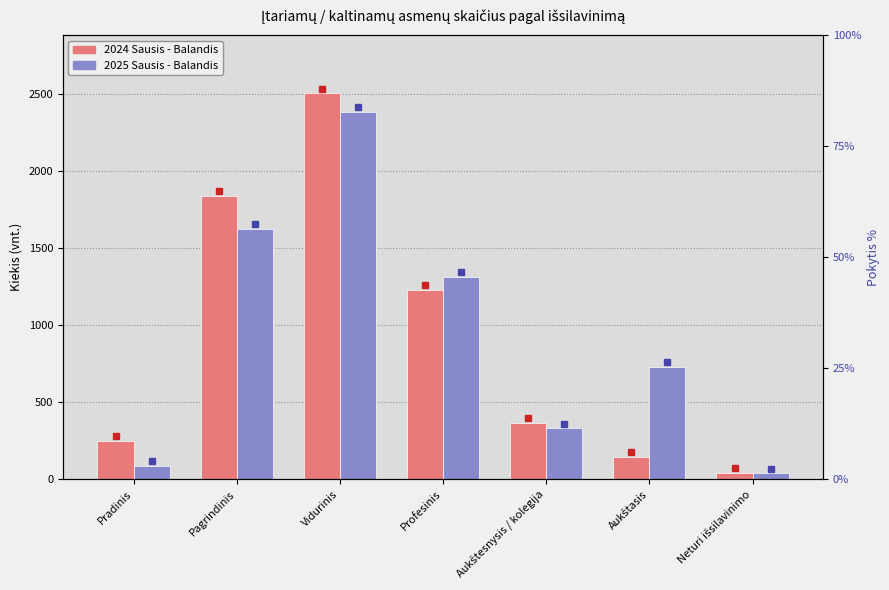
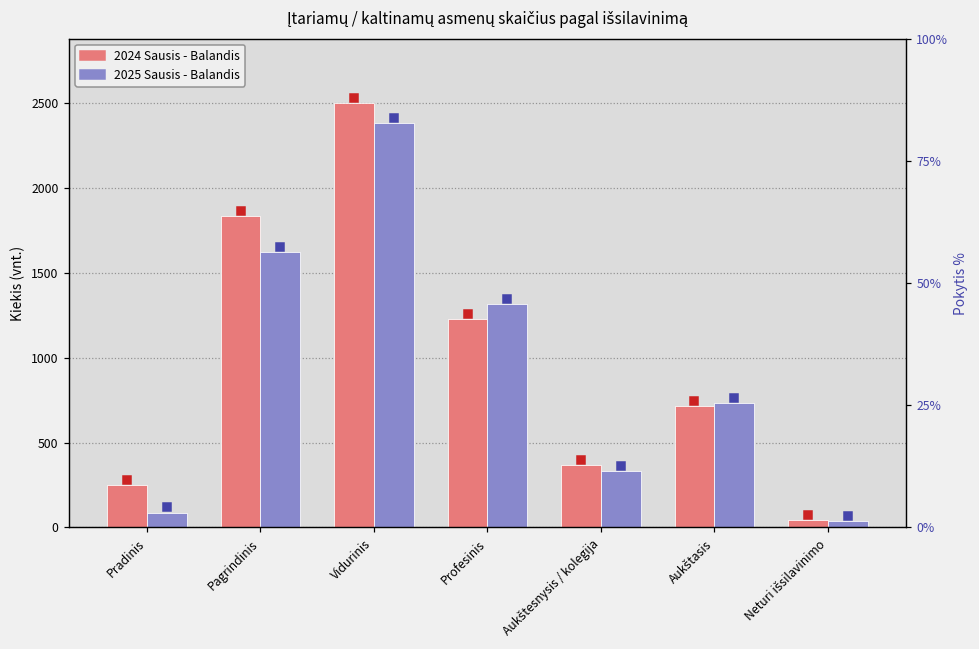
  {
    "2024 Sausis - Balandis": {
      "Pradinis": 250,
      "Pagrindinis": 1840,
      "Vidurinis": 2510,
      "Profesinis": 1230,
      "Aukštesnysis / kolegija": 370,
-     "Aukštasis": 150,
+     "Aukštasis": 720,
      "Neturi išsilavinimo": 40
    },
    "2025 Sausis - Balandis": {
      "Pradinis": 90,
      "Pagrindinis": 1630,
      "Vidurinis": 2390,
      "Profesinis": 1320,
      "Aukštesnysis / kolegija": 330,
      "Aukštasis": 730,
      "Neturi išsilavinimo": 40
    }
  }
